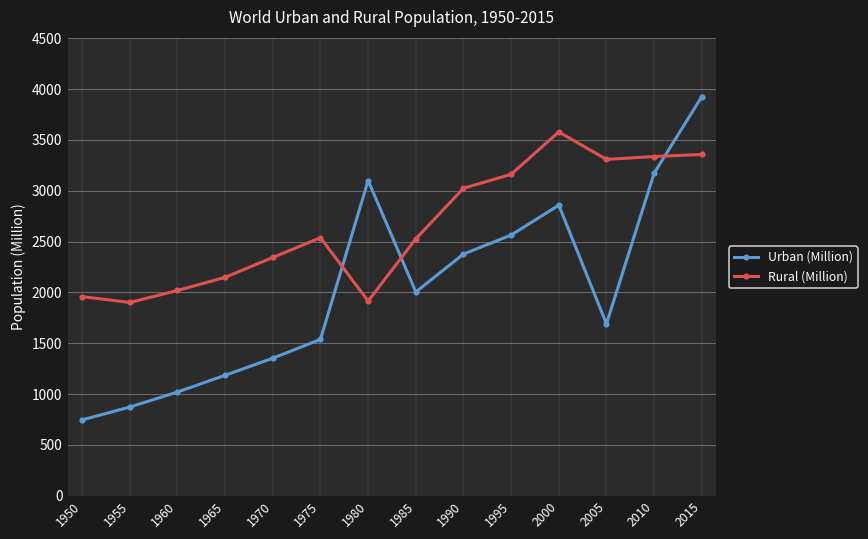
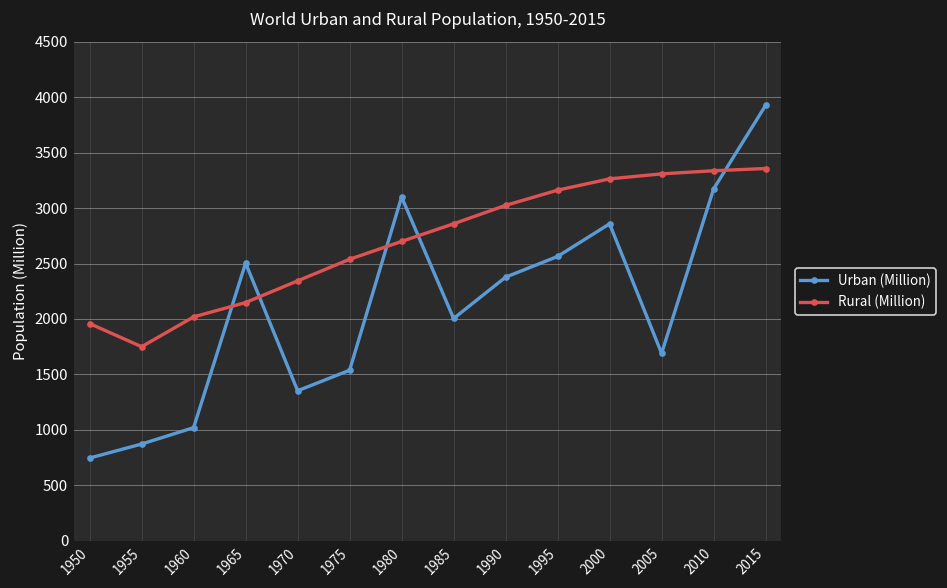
  {
    "Urban (Million)": {
      "1950": 700,
      "1955": 900,
      "1960": 1000,
-     "1965": 1200,
+     "1965": 2500,
      "1970": 1400,
      "1975": 1500,
      "1980": 3100,
      "1985": 2000,
      "1990": 2400,
      "1995": 2600,
      "2000": 2900,
      "2005": 1700,
      "2010": 3200,
      "2015": 3900
    },
    "Rural (Million)": {
      "1950": 2000,
-     "1955": 1900,
+     "1955": 1700,
      "1960": 2000,
      "1965": 2100,
      "1970": 2300,
      "1975": 2500,
-     "1980": 1900,
-     "1985": 2500,
+     "1980": 2700,
+     "1985": 2900,
      "1990": 3000,
      "1995": 3200,
-     "2000": 3600,
+     "2000": 3300,
      "2005": 3300,
      "2010": 3300,
      "2015": 3400
    }
  }
